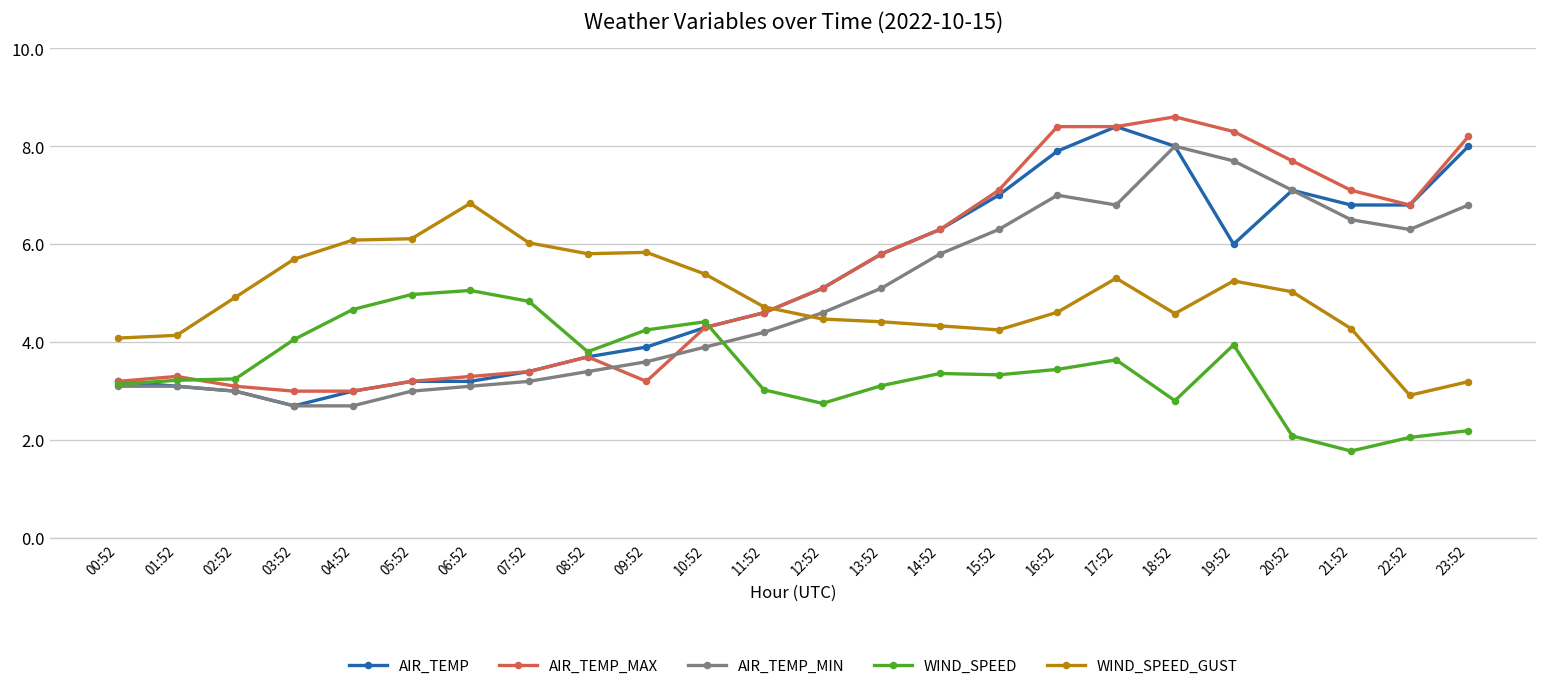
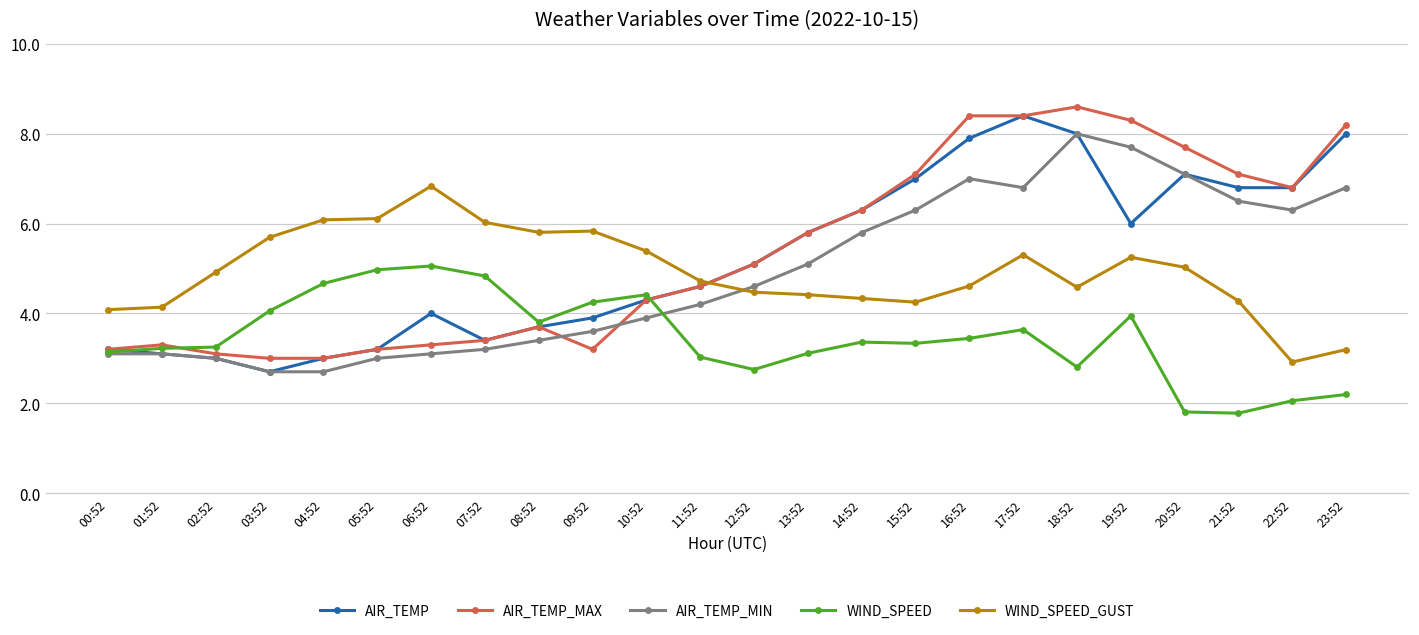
  {
    "AIR_TEMP": {
-     "06:52": 3.2,
+     "06:52": 4.0,
      "09:52": 3.9,
      "15:52": 7.0,
      "16:52": 7.9,
      "19:52": 6.0,
      "21:52": 6.8,
      "23:52": 8.0
    },
    "AIR_TEMP_MAX": {
      "01:52": 3.3,
      "02:52": 3.1,
      "03:52": 3.0,
      "06:52": 3.3,
      "09:52": 3.2,
      "15:52": 7.1,
      "16:52": 8.4,
      "18:52": 8.6,
      "19:52": 8.3,
      "20:52": 7.7,
      "21:52": 7.1,
      "23:52": 8.2
    },
    "AIR_TEMP_MIN": {
      "04:52": 2.7,
      "05:52": 3.0,
      "06:52": 3.1,
      "07:52": 3.2,
      "08:52": 3.4,
      "09:52": 3.6,
      "10:52": 3.9,
      "11:52": 4.2,
      "12:52": 4.6,
      "13:52": 5.1,
      "14:52": 5.8,
      "15:52": 6.3,
      "16:52": 7.0,
      "17:52": 6.8,
      "19:52": 7.7,
      "21:52": 6.5,
      "22:52": 6.3,
      "23:52": 6.8
    },
    "WIND_SPEED": {
      "01:52": 3.2,
      "02:52": 3.3,
      "03:52": 4.1,
      "04:52": 4.7,
      "05:52": 5.0,
      "06:52": 5.1,
      "07:52": 4.8,
      "08:52": 3.8,
      "09:52": 4.3,
      "10:52": 4.4,
      "11:52": 3.0,
      "12:52": 2.8,
      "13:52": 3.1,
      "14:52": 3.4,
      "15:52": 3.3,
      "16:52": 3.4,
      "17:52": 3.6,
      "18:52": 2.8,
      "19:52": 3.9,
-     "20:52": 2.1,
+     "20:52": 1.8,
      "21:52": 1.8,
      "22:52": 2.1,
      "23:52": 2.2
    },
    "WIND_SPEED_GUST": {
      "00:52": 4.1,
      "01:52": 4.1,
      "02:52": 4.9,
      "03:52": 5.7,
      "04:52": 6.1,
      "05:52": 6.1,
      "06:52": 6.8,
      "07:52": 6.0,
      "08:52": 5.8,
      "09:52": 5.8,
      "10:52": 5.4,
      "11:52": 4.7,
      "12:52": 4.5,
      "13:52": 4.4,
      "14:52": 4.3,
      "15:52": 4.3,
      "16:52": 4.6,
      "17:52": 5.3,
      "18:52": 4.6,
      "19:52": 5.2,
      "20:52": 5.0,
      "21:52": 4.3,
      "22:52": 2.9,
      "23:52": 3.2
    }
  }
